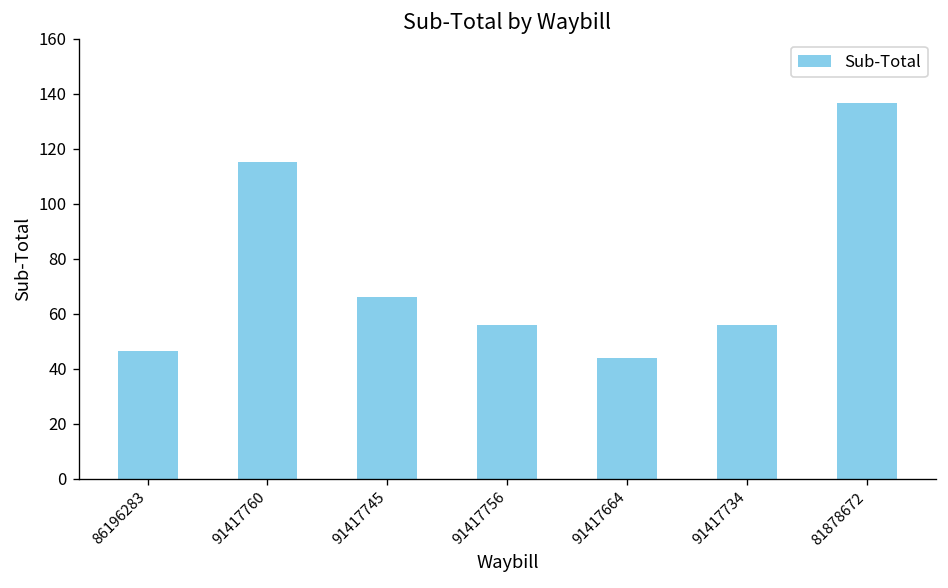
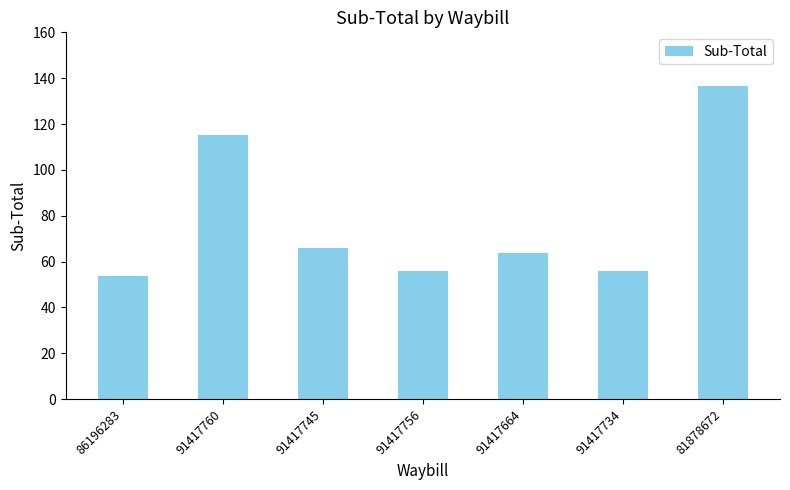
  {
-   "86196283": 46,
+   "86196283": 54,
    "91417760": 115,
    "91417745": 66,
    "91417756": 56,
-   "91417664": 44,
+   "91417664": 64,
    "91417734": 56,
    "81878672": 137
  }
